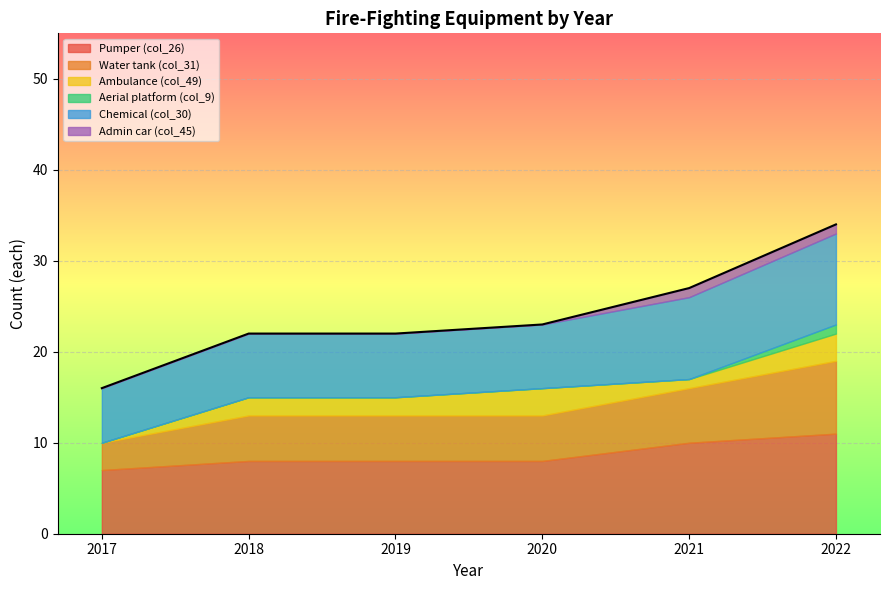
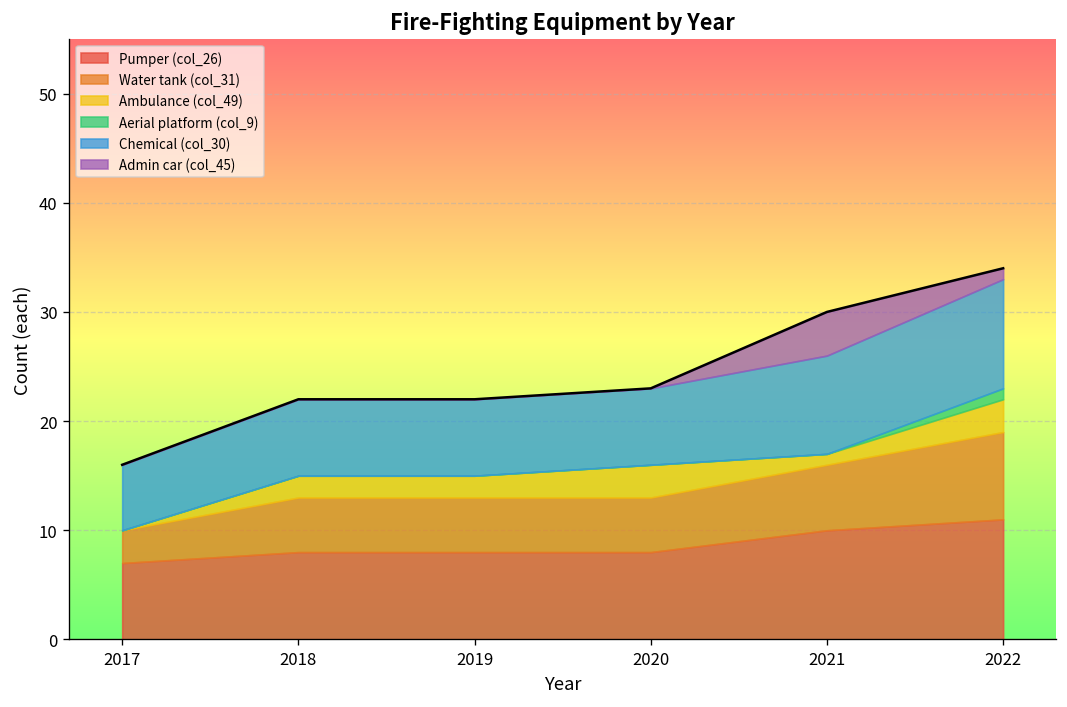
  {
    "Ambulance (col_49)": {
      "2022": 3
    },
    "Aerial platform (col_9)": {
      "2022": 1
    },
    "Chemical (col_30)": {
      "2021": 9,
      "2022": 10
    },
    "Admin car (col_45)": {
-     "2021": 1,
+     "2021": 4,
      "2022": 1
    }
  }
